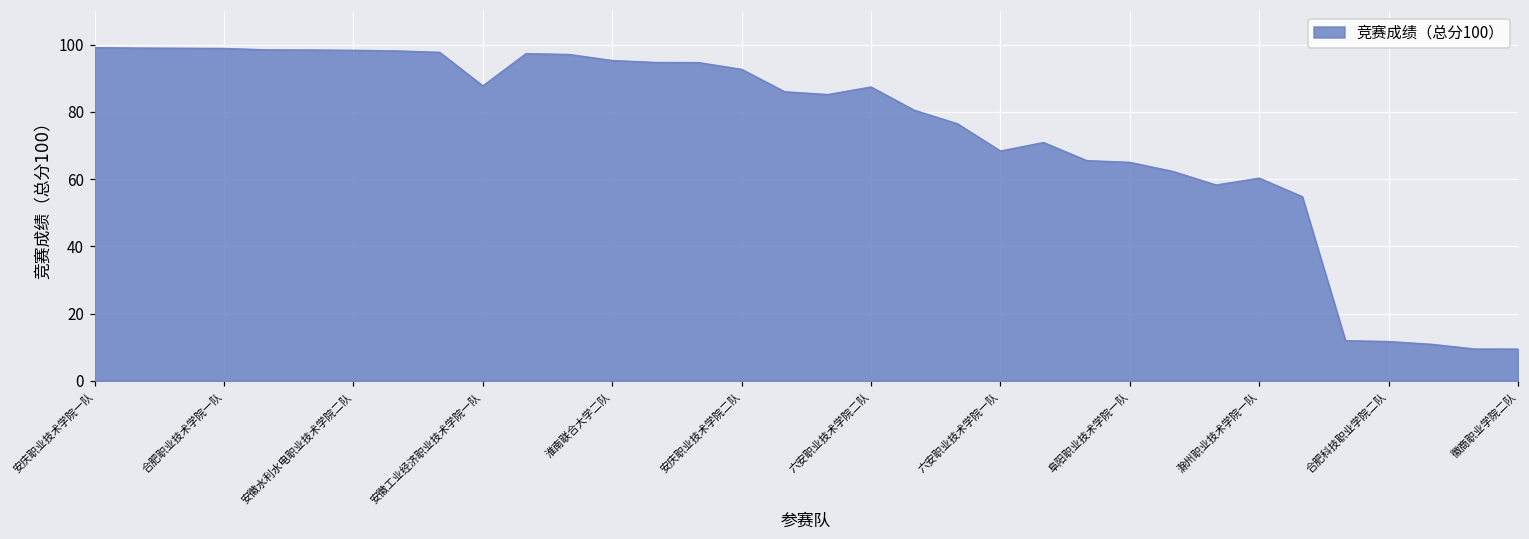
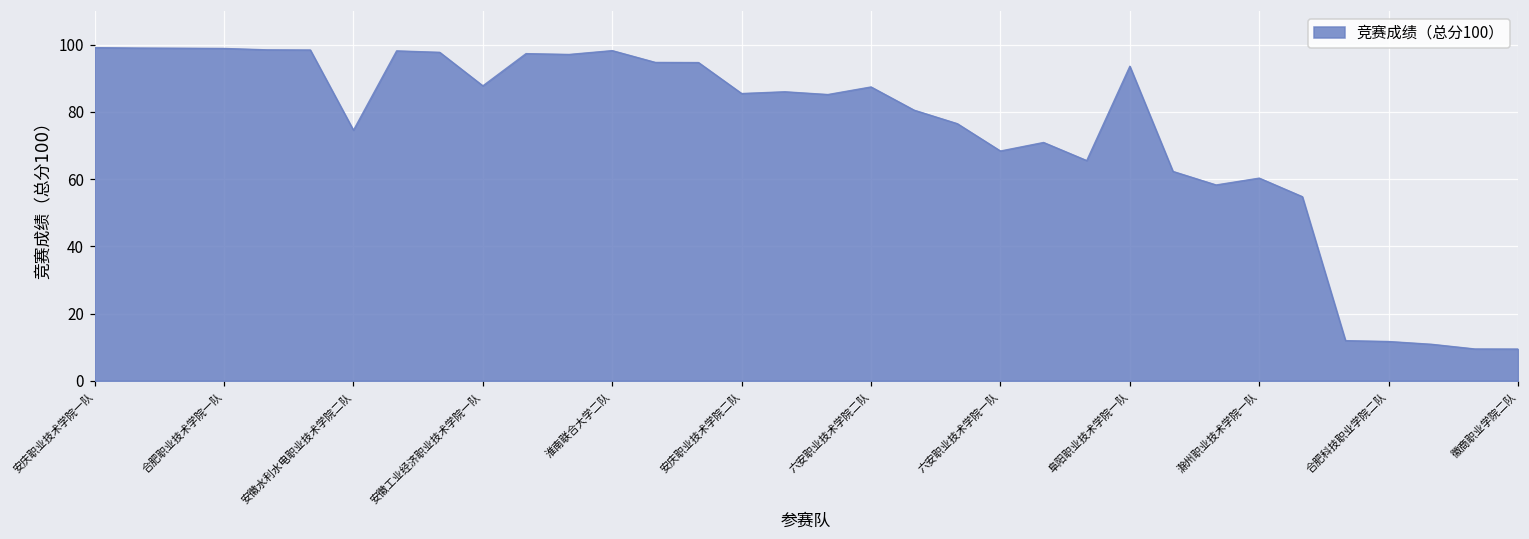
  {
    "安庆职业技术学院一队": 99,
    "合肥职业技术学院一队": 99,
-   "安徽水利水电职业技术学院二队": 98,
+   "安徽水利水电职业技术学院二队": 75,
    "安徽工业经济职业技术学院一队": 88,
-   "淮南联合大学二队": 95,
-   "安庆职业技术学院二队": 93,
+   "淮南联合大学二队": 98,
+   "安庆职业技术学院二队": 85,
    "六安职业技术学院二队": 87,
    "六安职业技术学院一队": 68,
-   "阜阳职业技术学院一队": 65,
+   "阜阳职业技术学院一队": 94,
    "滁州职业技术学院一队": 60,
    "合肥科技职业学院二队": 12,
    "徽商职业学院二队": 9
  }
